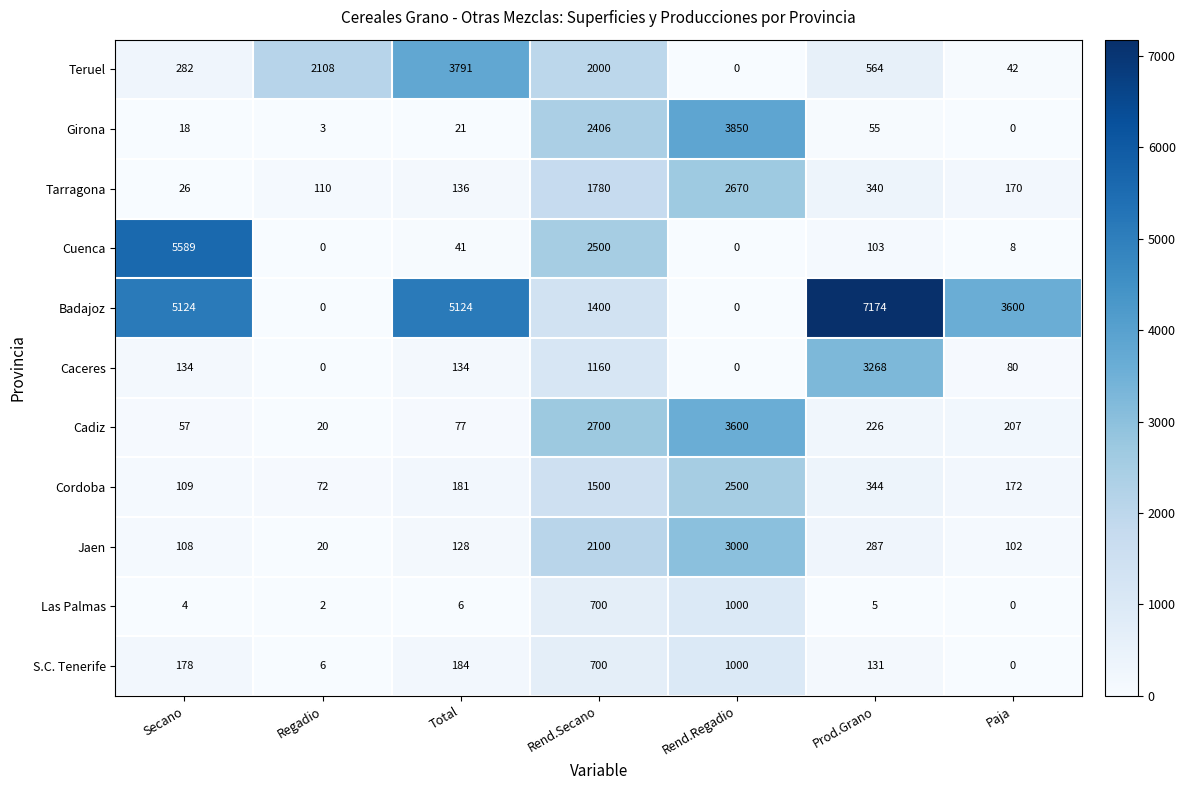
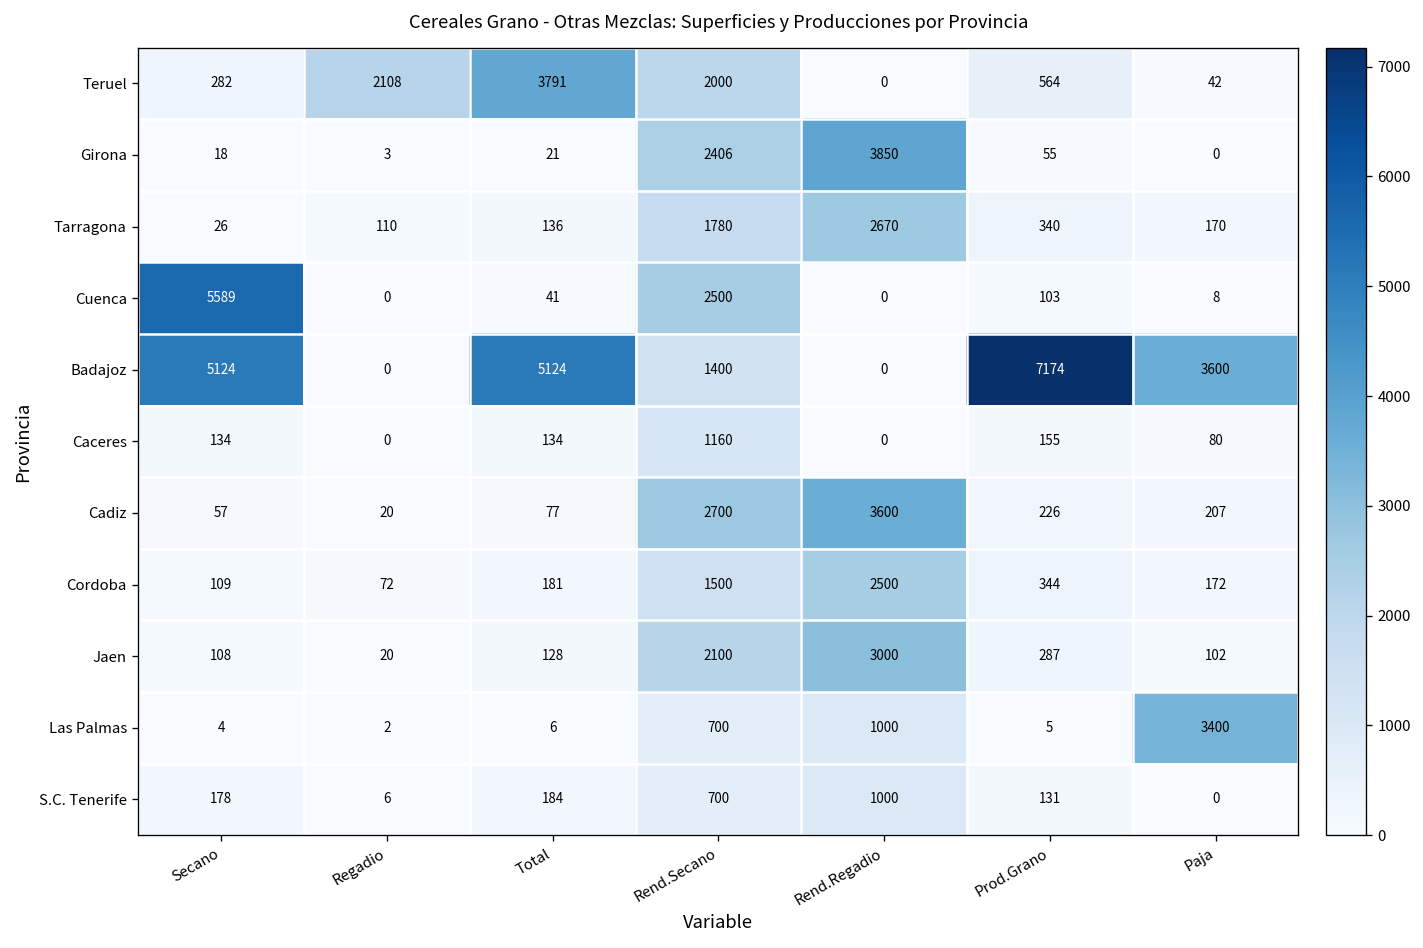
  {
    "Teruel": {
      "Secano": 282,
      "Regadio": 2108,
      "Total": 3791,
      "Rend.Secano": 2000,
      "Rend.Regadio": 0,
      "Prod.Grano": 564,
      "Paja": 42
    },
    "Girona": {
      "Secano": 18,
      "Regadio": 3,
      "Total": 21,
      "Rend.Secano": 2406,
      "Rend.Regadio": 3850,
      "Prod.Grano": 55,
      "Paja": 0
    },
    "Tarragona": {
      "Secano": 26,
      "Regadio": 110,
      "Total": 136,
      "Rend.Secano": 1780,
      "Rend.Regadio": 2670,
      "Prod.Grano": 340,
      "Paja": 170
    },
    "Cuenca": {
      "Secano": 5589,
      "Regadio": 0,
      "Total": 41,
      "Rend.Secano": 2500,
      "Rend.Regadio": 0,
      "Prod.Grano": 103,
      "Paja": 8
    },
    "Badajoz": {
      "Secano": 5124,
      "Regadio": 0,
      "Total": 5124,
      "Rend.Secano": 1400,
      "Rend.Regadio": 0,
      "Prod.Grano": 7174,
      "Paja": 3600
    },
    "Caceres": {
      "Secano": 134,
      "Regadio": 0,
      "Total": 134,
      "Rend.Secano": 1160,
      "Rend.Regadio": 0,
-     "Prod.Grano": 3268,
+     "Prod.Grano": 155,
      "Paja": 80
    },
    "Cadiz": {
      "Secano": 57,
      "Regadio": 20,
      "Total": 77,
      "Rend.Secano": 2700,
      "Rend.Regadio": 3600,
      "Prod.Grano": 226,
      "Paja": 207
    },
    "Cordoba": {
      "Secano": 109,
      "Regadio": 72,
      "Total": 181,
      "Rend.Secano": 1500,
      "Rend.Regadio": 2500,
      "Prod.Grano": 344,
      "Paja": 172
    },
    "Jaen": {
      "Secano": 108,
      "Regadio": 20,
      "Total": 128,
      "Rend.Secano": 2100,
      "Rend.Regadio": 3000,
      "Prod.Grano": 287,
      "Paja": 102
    },
    "Las Palmas": {
      "Secano": 4,
      "Regadio": 2,
      "Total": 6,
      "Rend.Secano": 700,
      "Rend.Regadio": 1000,
      "Prod.Grano": 5,
-     "Paja": 0
+     "Paja": 3400
    },
    "S.C. Tenerife": {
      "Secano": 178,
      "Regadio": 6,
      "Total": 184,
      "Rend.Secano": 700,
      "Rend.Regadio": 1000,
      "Prod.Grano": 131,
      "Paja": 0
    }
  }
